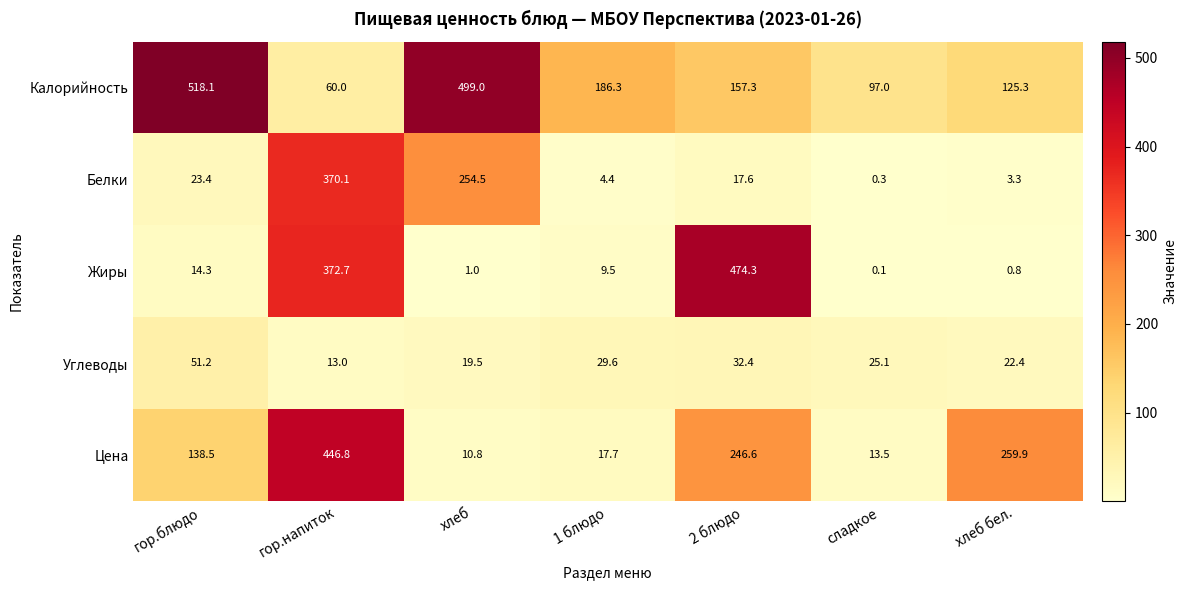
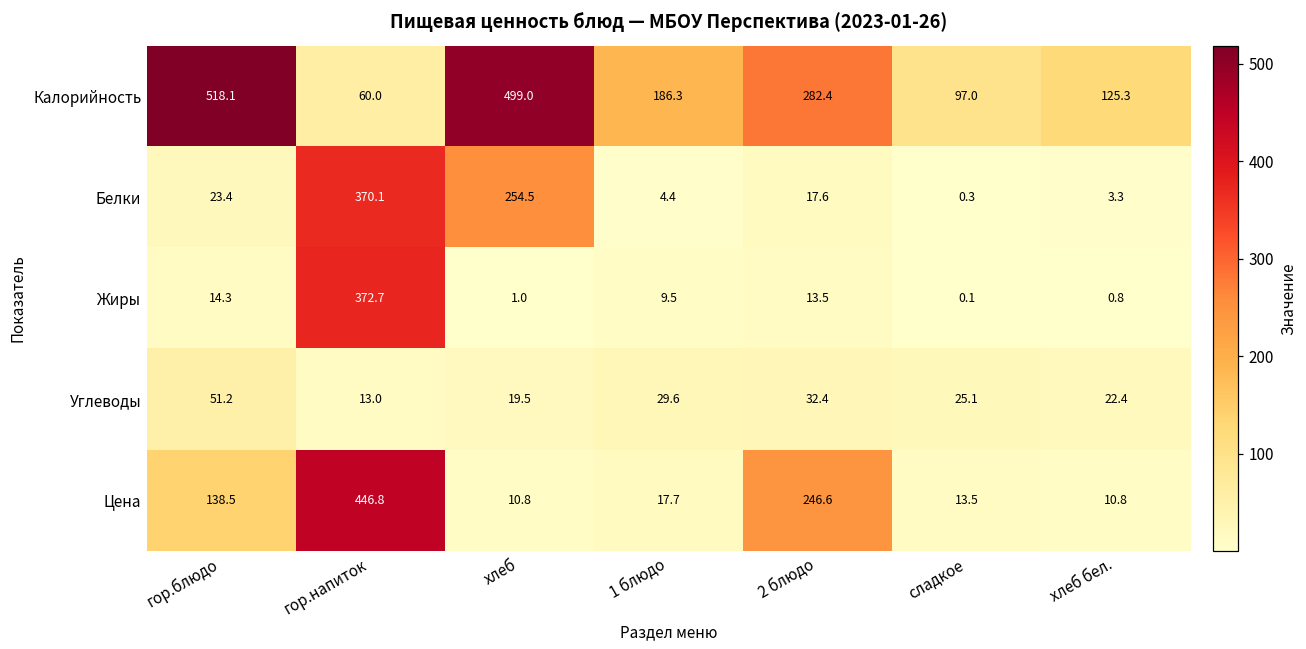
  {
    "Калорийность": {
      "гор.блюдо": 518.1,
      "гор.напиток": 60.0,
      "хлеб": 499.0,
      "1 блюдо": 186.3,
-     "2 блюдо": 157.3,
+     "2 блюдо": 282.4,
      "сладкое": 97.0,
      "хлеб бел.": 125.3
    },
    "Белки": {
      "гор.блюдо": 23.4,
      "гор.напиток": 370.1,
      "хлеб": 254.5,
      "1 блюдо": 4.4,
      "2 блюдо": 17.6,
      "сладкое": 0.3,
      "хлеб бел.": 3.3
    },
    "Жиры": {
      "гор.блюдо": 14.3,
      "гор.напиток": 372.7,
      "хлеб": 1.0,
      "1 блюдо": 9.5,
-     "2 блюдо": 474.3,
+     "2 блюдо": 13.5,
      "сладкое": 0.1,
      "хлеб бел.": 0.8
    },
    "Углеводы": {
      "гор.блюдо": 51.2,
      "гор.напиток": 13.0,
      "хлеб": 19.5,
      "1 блюдо": 29.6,
      "2 блюдо": 32.4,
      "сладкое": 25.1,
      "хлеб бел.": 22.4
    },
    "Цена": {
      "гор.блюдо": 138.5,
      "гор.напиток": 446.8,
      "хлеб": 10.8,
      "1 блюдо": 17.7,
      "2 блюдо": 246.6,
      "сладкое": 13.5,
-     "хлеб бел.": 259.9
+     "хлеб бел.": 10.8
    }
  }
